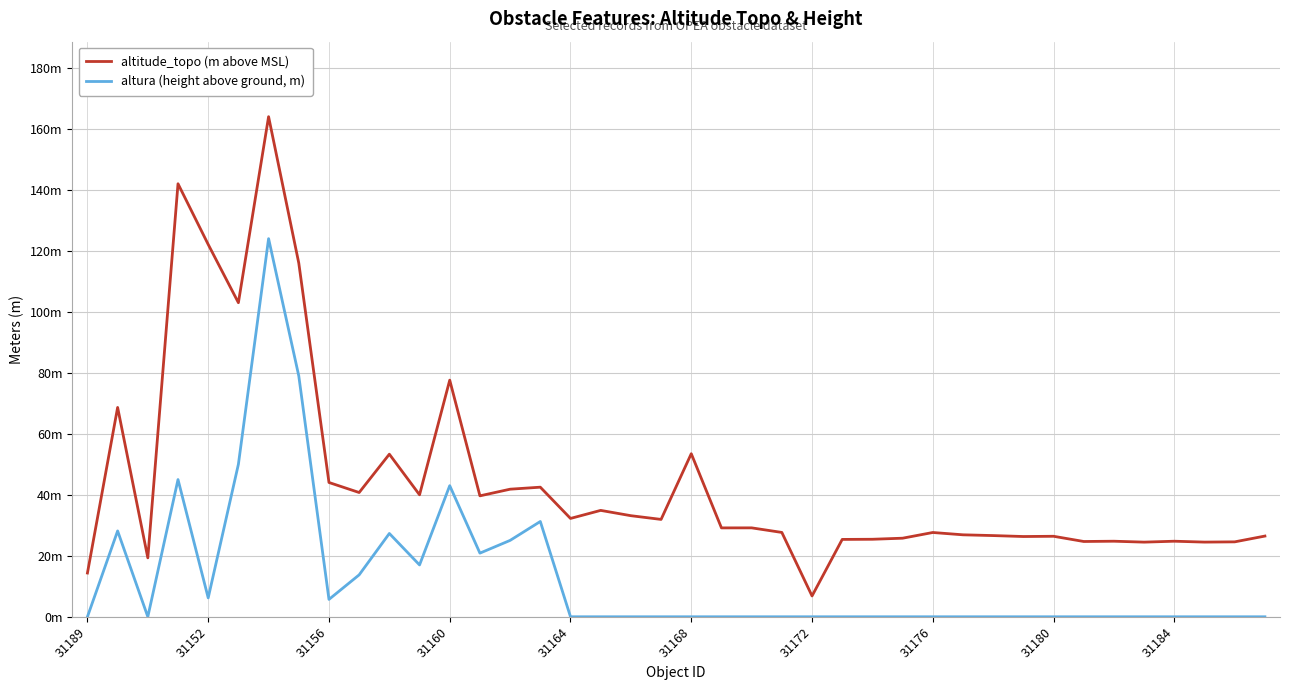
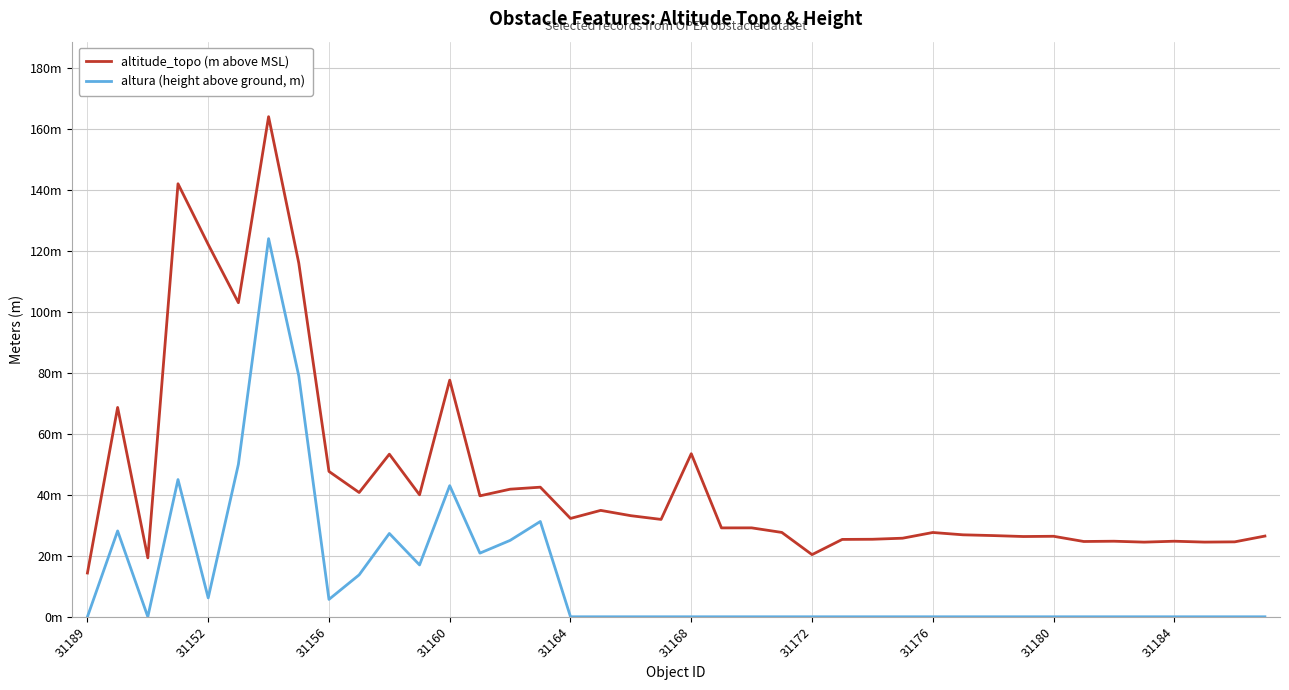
  {
    "altitude_topo (m above MSL)": {
      "31189": "14m",
      "31152": "122m",
-     "31156": "44m",
+     "31156": "48m",
      "31160": "78m",
      "31164": "32m",
      "31168": "53m",
-     "31172": "7m",
+     "31172": "20m",
      "31176": "28m",
      "31180": "26m",
      "31184": "25m"
    },
    "altura (height above ground, m)": {
      "31189": "0m",
      "31152": "6m",
      "31156": "6m",
      "31160": "43m",
      "31164": "0m",
      "31168": "0m",
      "31172": "0m",
      "31176": "0m",
      "31180": "0m",
      "31184": "0m"
    }
  }
